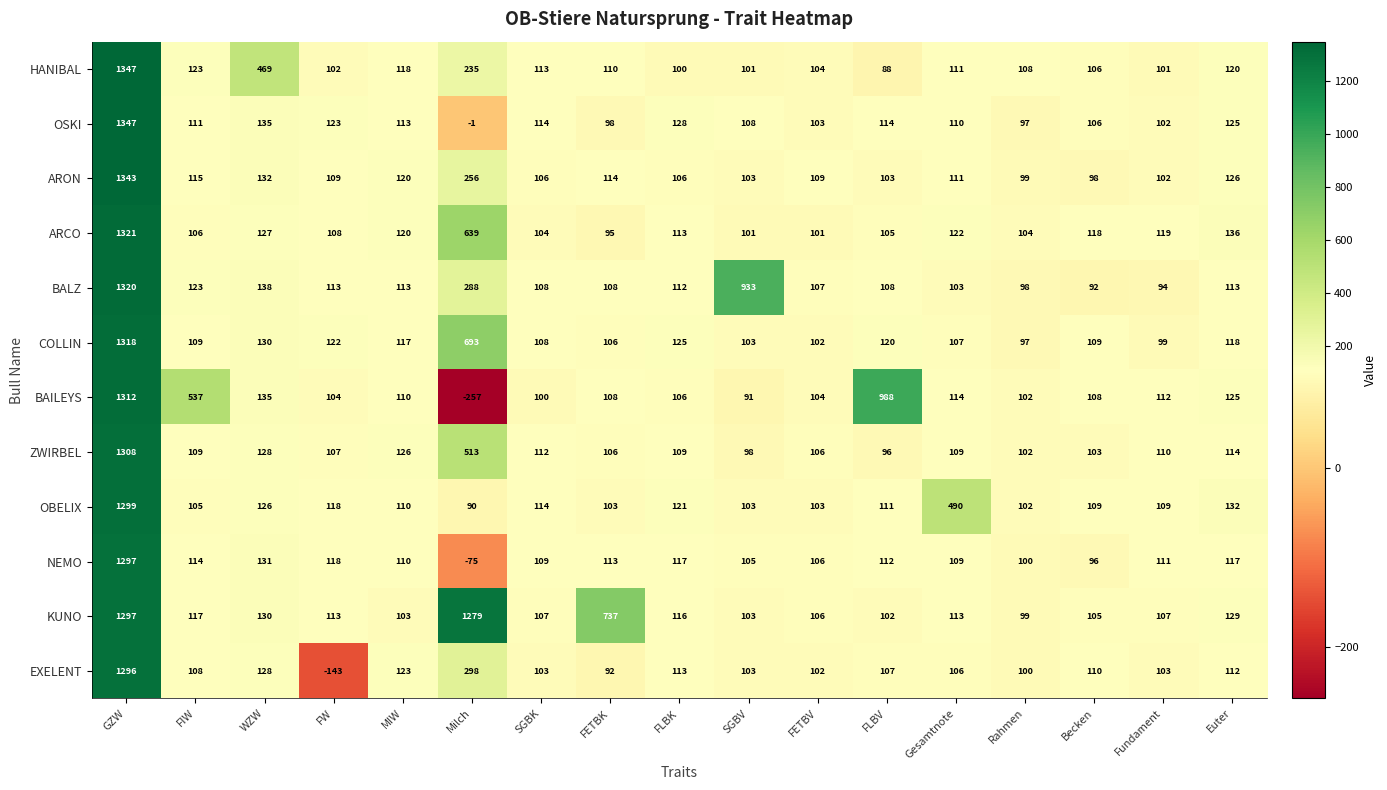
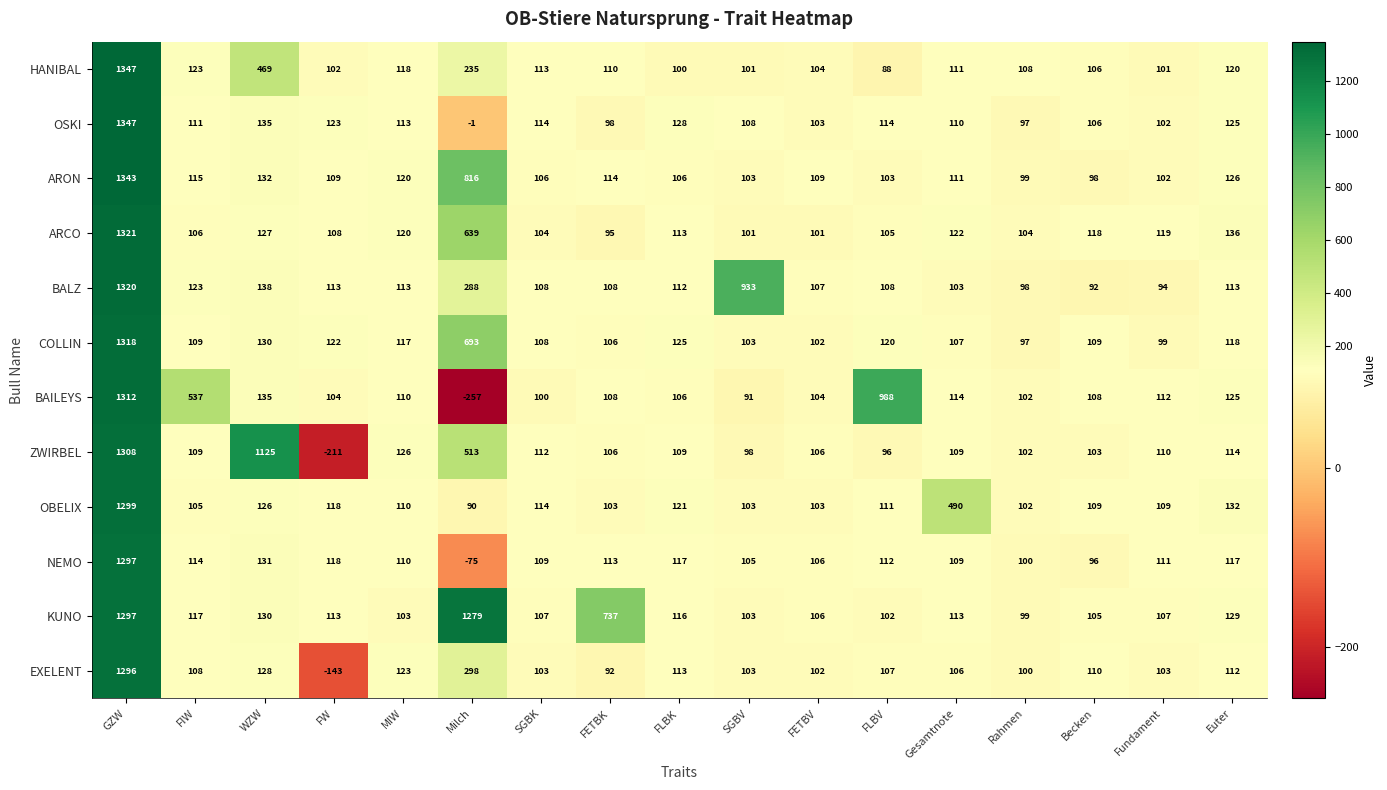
  {
    "ARON": {
      "GZW": 1343,
      "FIW": 115,
      "WZW": 132,
      "FW": 109,
      "MIW": 120,
-     "Milch": 256,
+     "Milch": 816,
      "SGBK": 106,
      "FETBK": 114,
      "FLBK": 106,
      "SGBV": 103,
      "FETBV": 109,
      "FLBV": 103,
      "Gesamtnote": 111,
      "Rahmen": 99,
      "Becken": 98,
      "Fundament": 102,
      "Euter": 126
    },
    "ZWIRBEL": {
      "GZW": 1308,
      "FIW": 109,
-     "WZW": 128,
-     "FW": 107,
+     "WZW": 1125,
+     "FW": -211,
      "MIW": 126,
      "Milch": 513,
      "SGBK": 112,
      "FETBK": 106,
      "FLBK": 109,
      "SGBV": 98,
      "FETBV": 106,
      "FLBV": 96,
      "Gesamtnote": 109,
      "Rahmen": 102,
      "Becken": 103,
      "Fundament": 110,
      "Euter": 114
    }
  }
